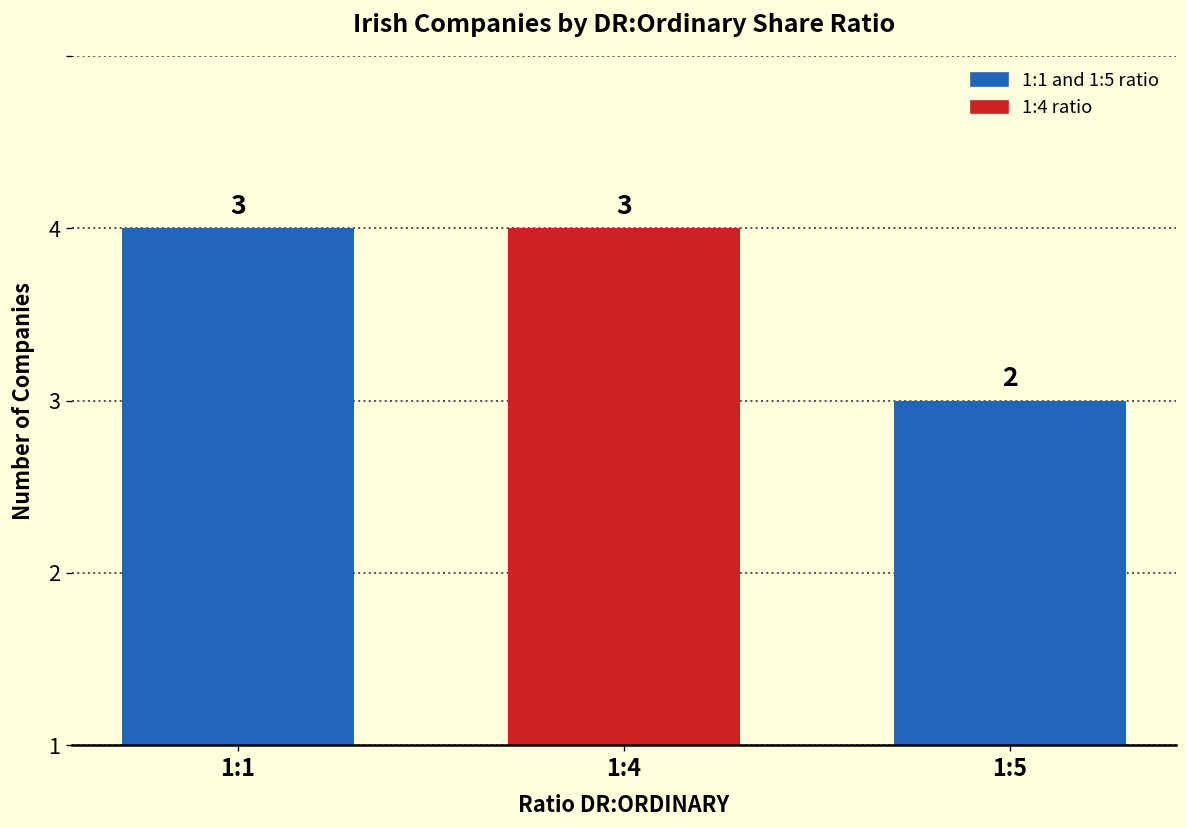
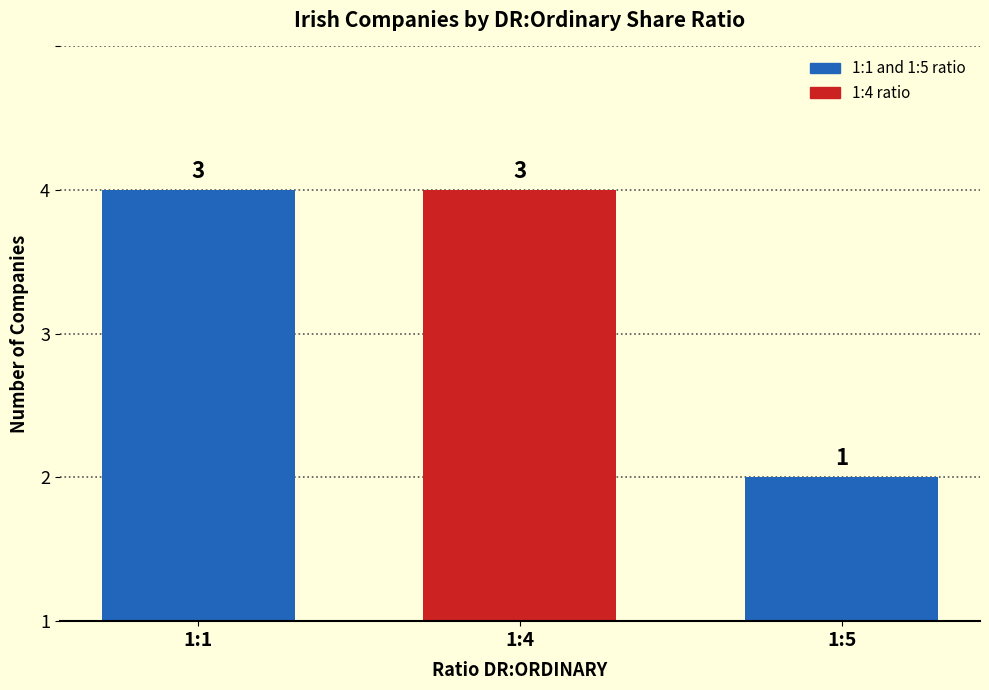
  {
    "1:1": 3,
    "1:4": 3,
-   "1:5": 2
+   "1:5": 1
  }
